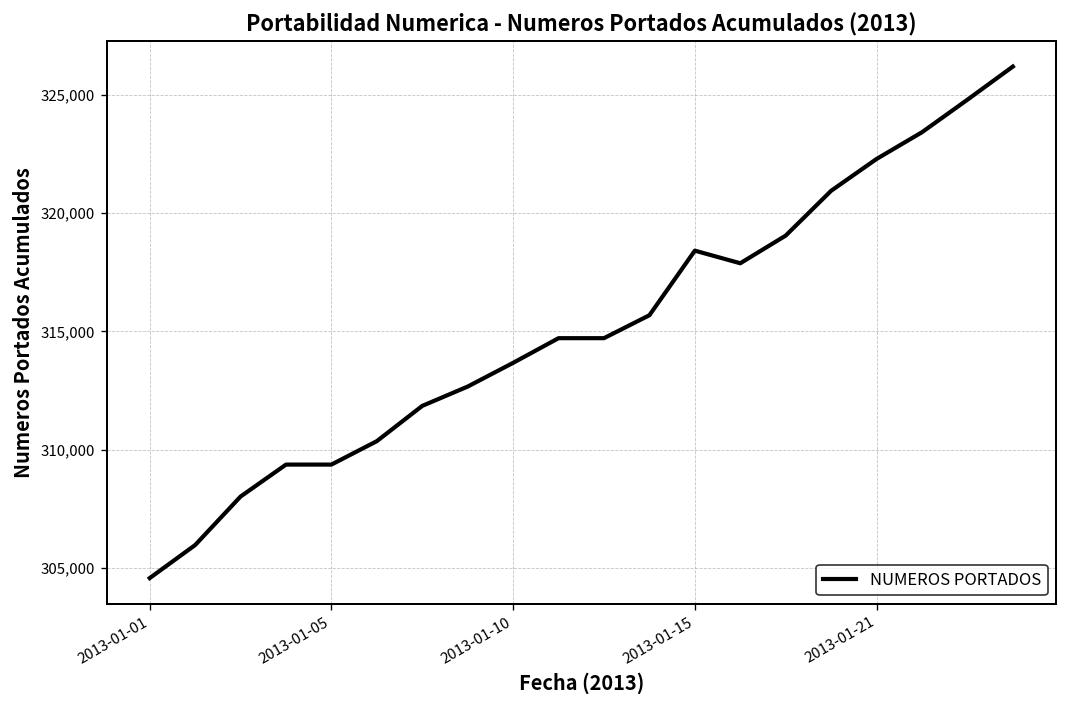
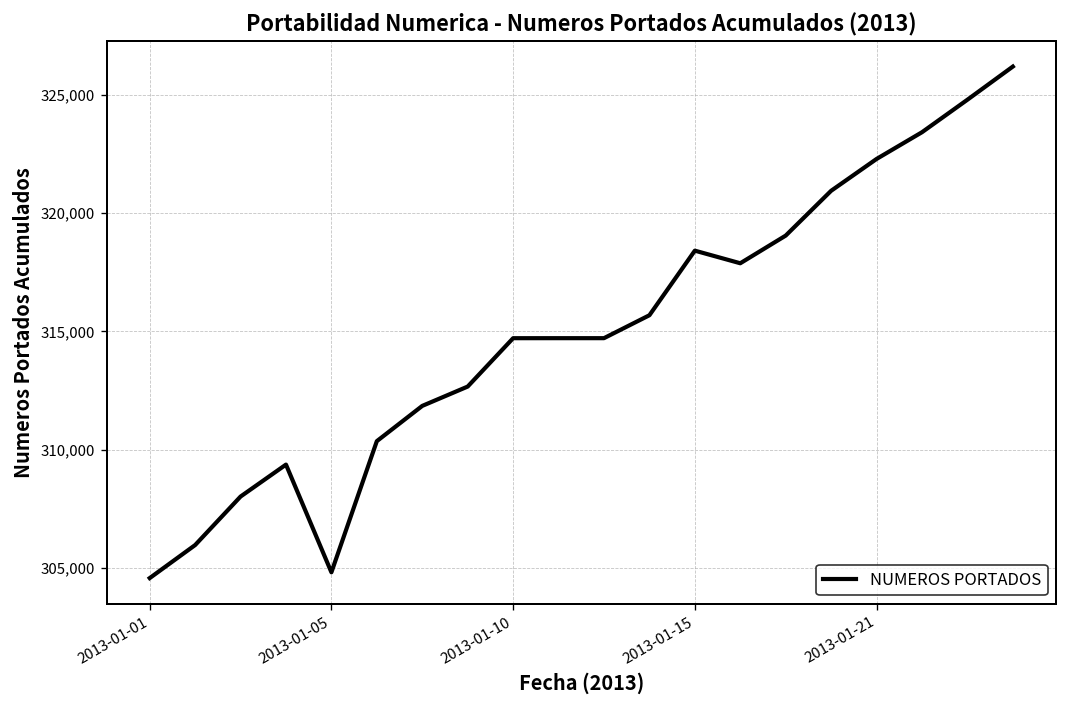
  {
    "2013-01-01": "304,600",
-   "2013-01-05": "309,400",
-   "2013-01-10": "313,700",
+   "2013-01-05": "304,800",
+   "2013-01-10": "314,700",
    "2013-01-15": "318,400",
    "2013-01-21": "322,300"
  }
